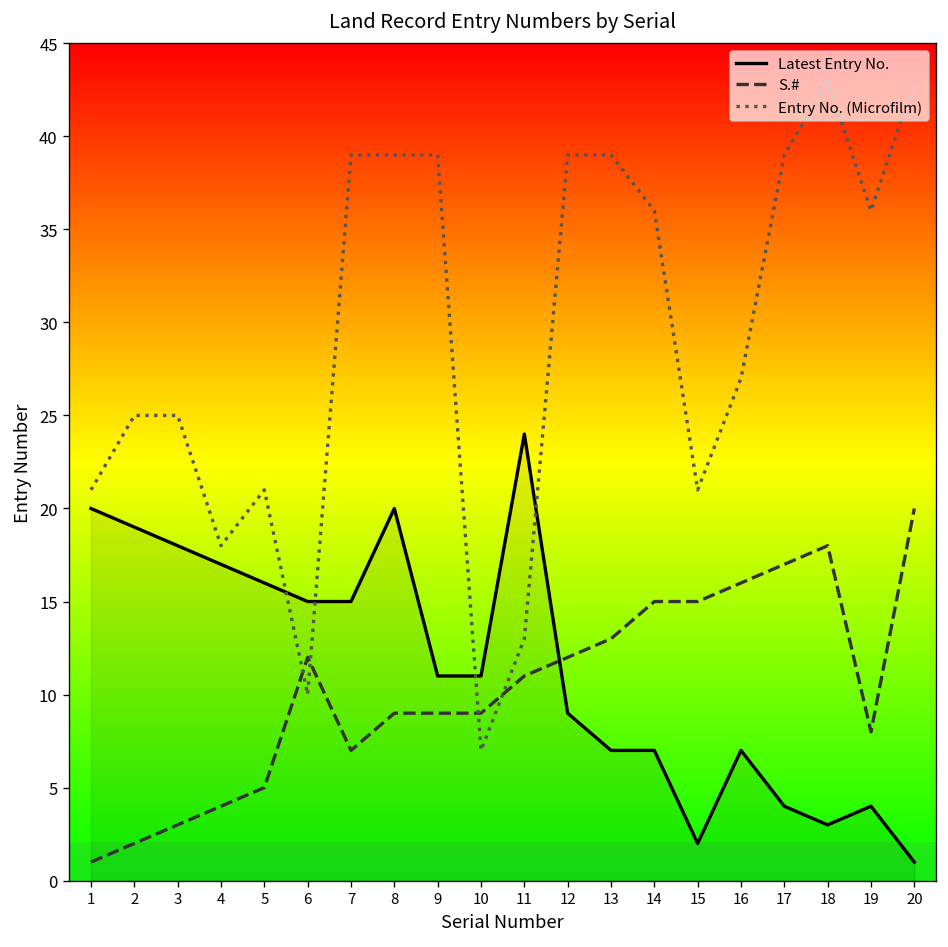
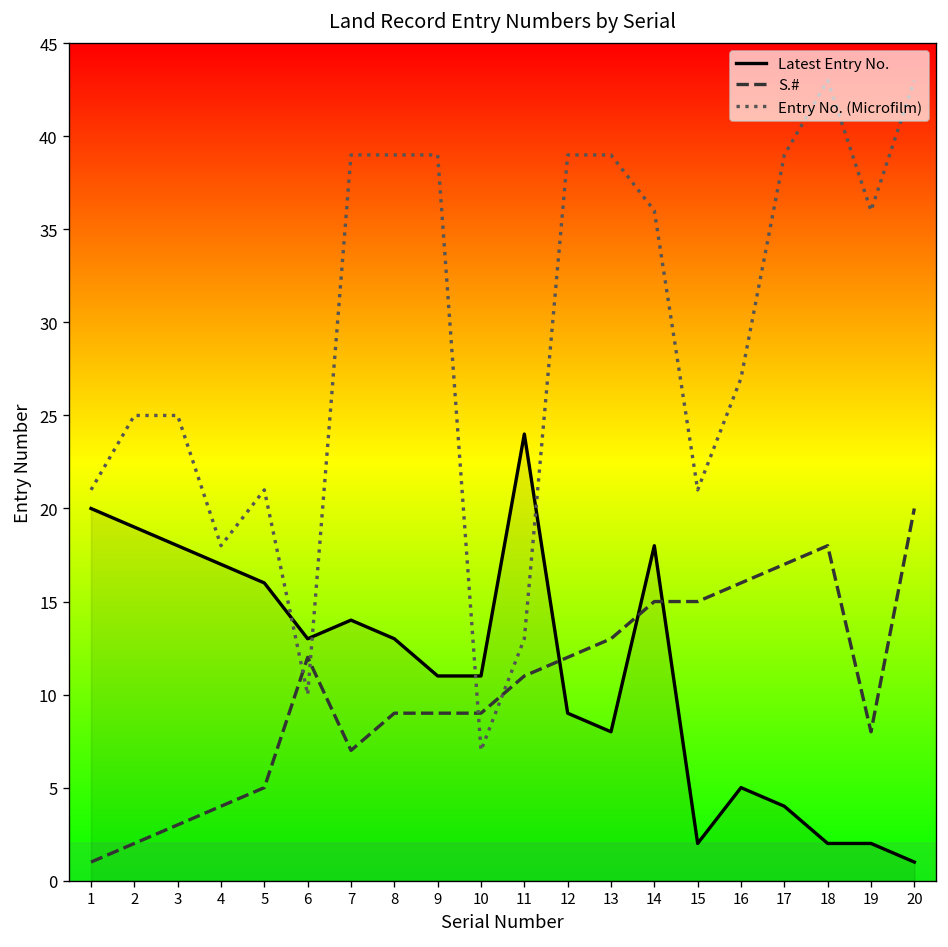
  {
    "Latest Entry No.": {
      "1": 20,
      "2": 19,
      "3": 18,
      "4": 17,
      "5": 16,
-     "6": 15,
-     "7": 15,
-     "8": 20,
+     "6": 13,
+     "7": 14,
+     "8": 13,
      "9": 11,
      "10": 11,
      "11": 24,
      "12": 9,
-     "13": 7,
-     "14": 7,
+     "13": 8,
+     "14": 18,
      "15": 2,
-     "16": 7,
+     "16": 5,
      "17": 4,
-     "18": 3,
-     "19": 4,
+     "18": 2,
+     "19": 2,
      "20": 1
    }
  }
